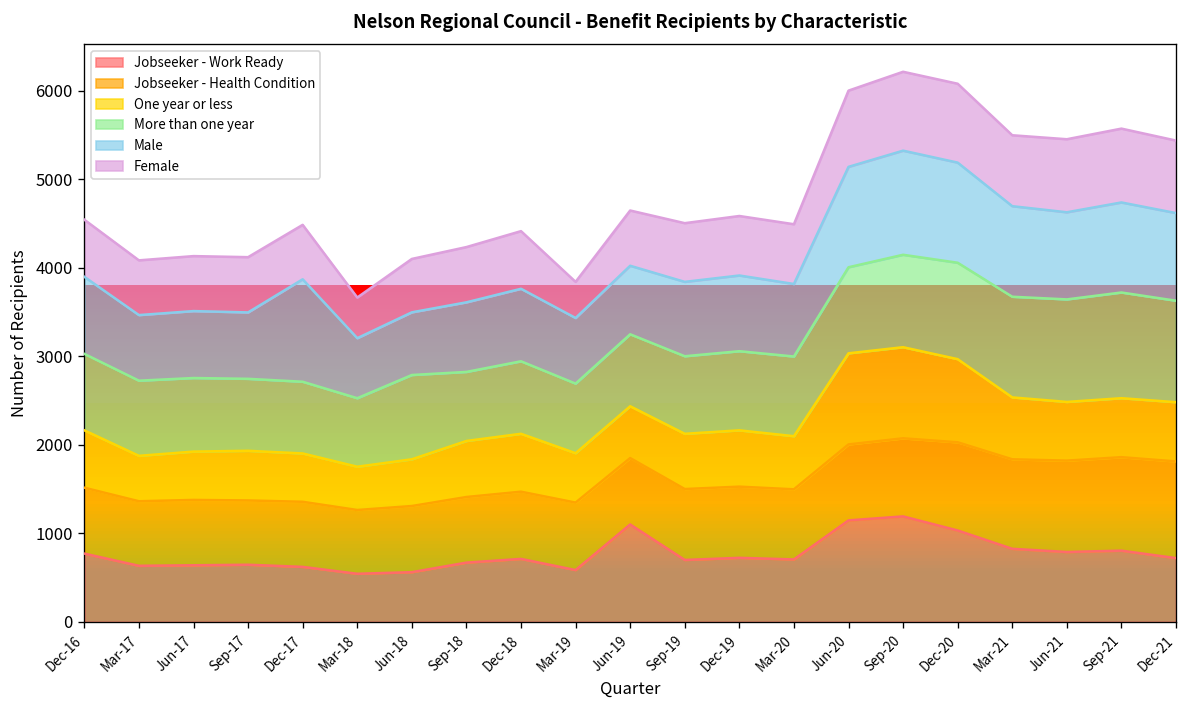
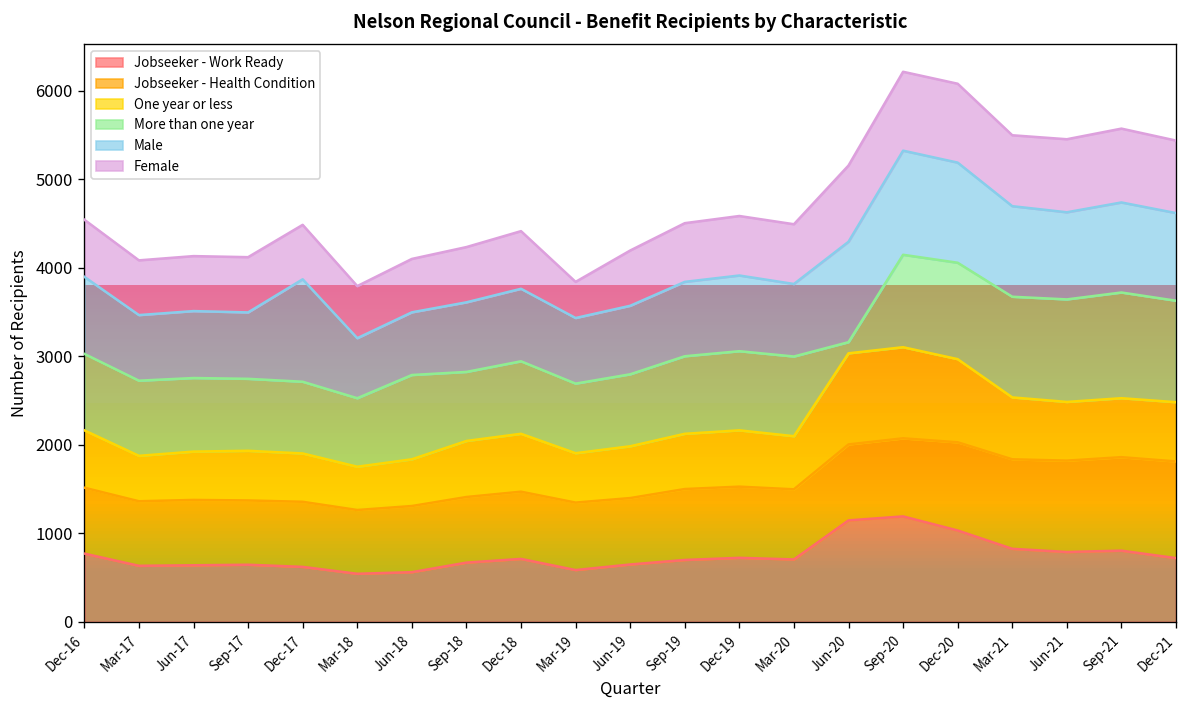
  {
    "Jobseeker - Work Ready": {
      "Dec-16": 800,
      "Mar-17": 600,
      "Jun-17": 600,
      "Sep-17": 600,
      "Dec-17": 600,
      "Mar-18": 500,
      "Jun-18": 600,
      "Sep-18": 700,
      "Dec-18": 700,
      "Mar-19": 600,
-     "Jun-19": 1100,
+     "Jun-19": 600,
      "Sep-19": 700,
      "Dec-19": 700,
      "Mar-20": 700,
      "Jun-20": 1100,
      "Sep-20": 1200,
      "Dec-20": 1000,
      "Mar-21": 800,
      "Jun-21": 800,
      "Sep-21": 800,
      "Dec-21": 700
    },
    "More than one year": {
      "Dec-16": 900,
      "Mar-17": 800,
      "Jun-17": 800,
      "Sep-17": 800,
      "Dec-17": 800,
      "Mar-18": 800,
      "Jun-18": 1000,
      "Sep-18": 800,
      "Dec-18": 800,
      "Mar-19": 800,
      "Jun-19": 800,
      "Sep-19": 900,
      "Dec-19": 900,
      "Mar-20": 900,
-     "Jun-20": 1000,
+     "Jun-20": 100,
      "Sep-20": 1000,
      "Dec-20": 1100,
      "Mar-21": 1100,
      "Jun-21": 1200,
      "Sep-21": 1200,
      "Dec-21": 1100
    },
    "Male": {
      "Dec-16": 900,
      "Mar-17": 700,
      "Jun-17": 800,
      "Sep-17": 800,
      "Dec-17": 1200,
      "Mar-18": 700,
      "Jun-18": 700,
      "Sep-18": 800,
      "Dec-18": 800,
      "Mar-19": 700,
      "Jun-19": 800,
      "Sep-19": 800,
      "Dec-19": 900,
      "Mar-20": 800,
      "Jun-20": 1100,
      "Sep-20": 1200,
      "Dec-20": 1100,
      "Mar-21": 1000,
      "Jun-21": 1000,
      "Sep-21": 1000,
      "Dec-21": 1000
    },
    "Female": {
      "Dec-16": 600,
      "Mar-17": 600,
      "Jun-17": 600,
      "Sep-17": 600,
      "Dec-17": 600,
-     "Mar-18": 500,
+     "Mar-18": 600,
      "Jun-18": 600,
      "Sep-18": 600,
      "Dec-18": 700,
      "Mar-19": 400,
      "Jun-19": 600,
      "Sep-19": 700,
      "Dec-19": 700,
      "Mar-20": 700,
      "Jun-20": 900,
      "Sep-20": 900,
      "Dec-20": 900,
      "Mar-21": 800,
      "Jun-21": 800,
      "Sep-21": 800,
      "Dec-21": 800
    }
  }
